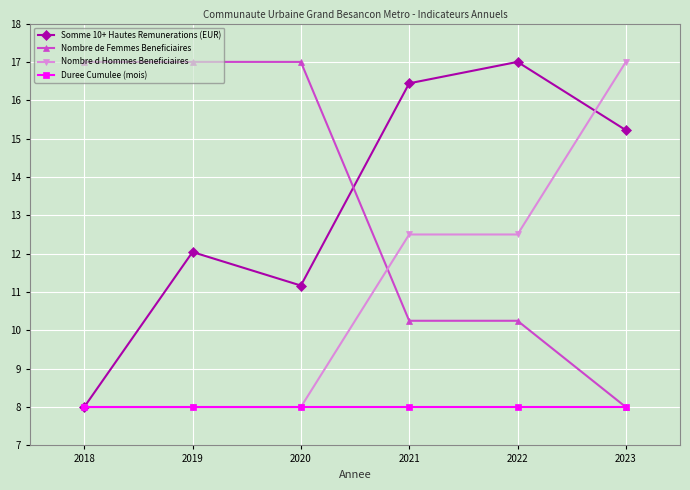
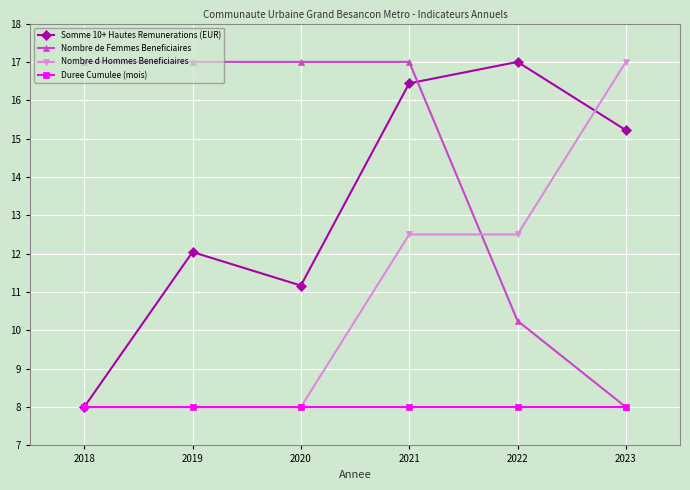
  {
    "Somme 10+ Hautes Remunerations (EUR)": {
      "2019": 12.0,
      "2020": 11.2,
      "2021": 16.4,
      "2022": 17.0,
      "2023": 15.2
    },
    "Nombre de Femmes Beneficiaires": {
      "2020": 17.0,
-     "2021": 10.2,
+     "2021": 17.0,
      "2022": 10.2
    },
    "Nombre d Hommes Beneficiaires": {
      "2021": 12.5,
      "2022": 12.5,
      "2023": 17.0
    },
    "Duree Cumulee (mois)": {
      "2021": 8.0,
      "2022": 8.0
    }
  }
